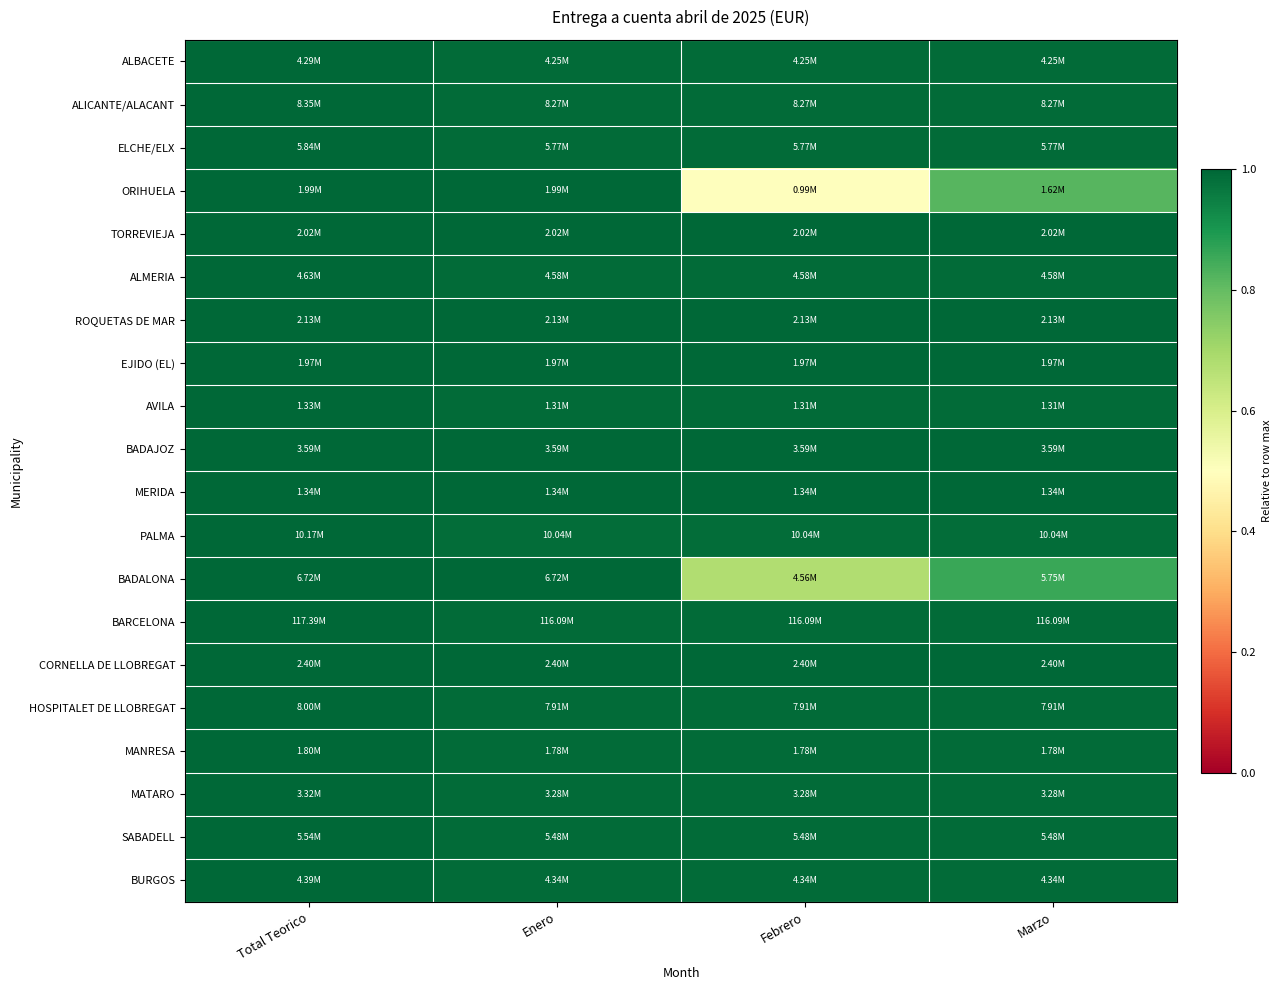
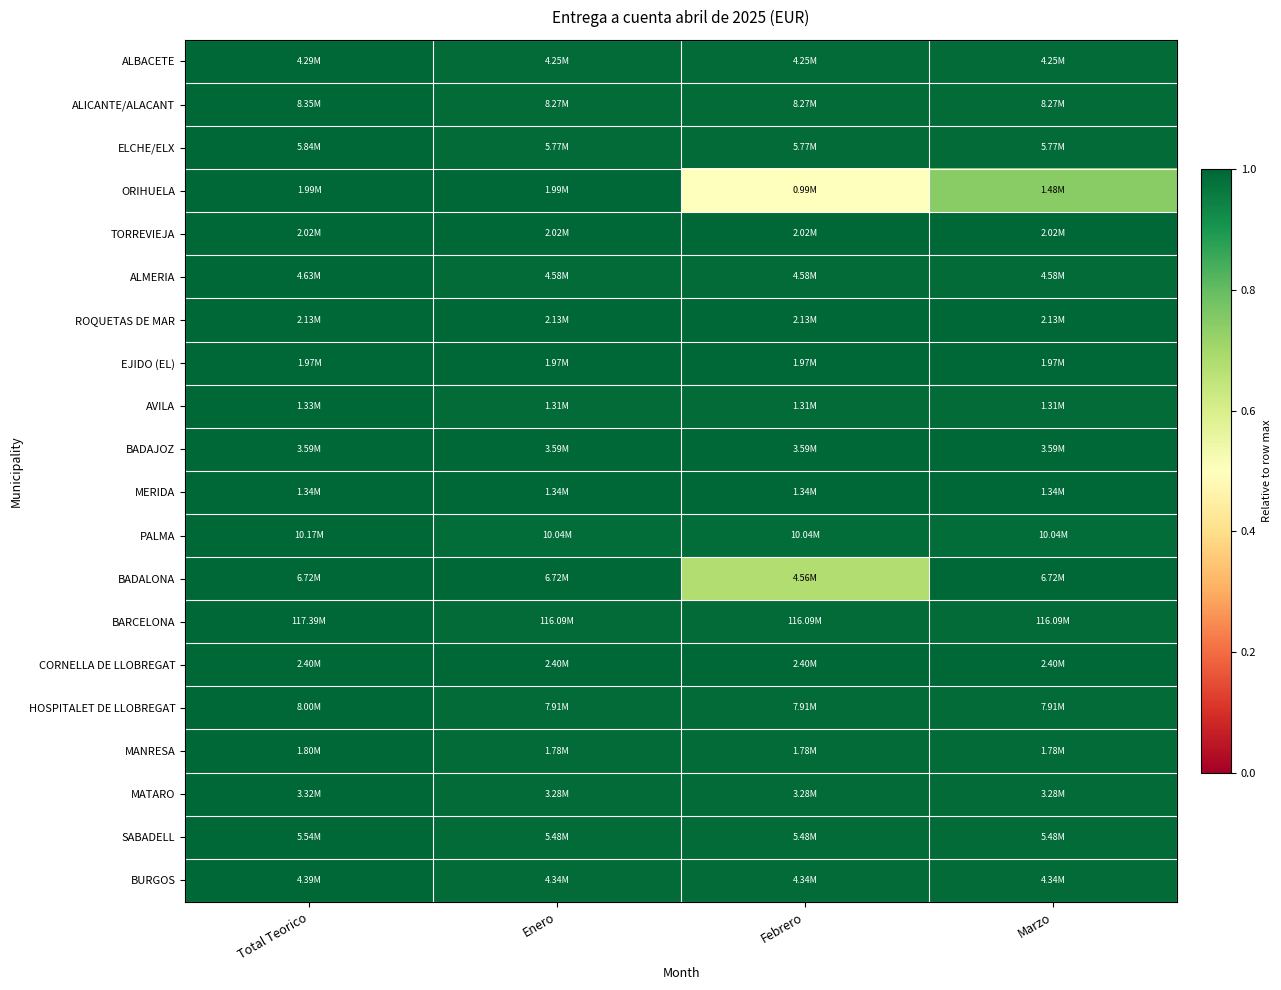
  {
    "ALBACETE": {
      "Total Teorico": "4.29M",
      "Enero": "4.25M",
      "Febrero": "4.25M",
      "Marzo": "4.25M"
    },
    "ALICANTE/ALACANT": {
      "Total Teorico": "8.35M",
      "Enero": "8.27M",
      "Febrero": "8.27M",
      "Marzo": "8.27M"
    },
    "ELCHE/ELX": {
      "Total Teorico": "5.84M",
      "Enero": "5.77M",
      "Febrero": "5.77M",
      "Marzo": "5.77M"
    },
    "ORIHUELA": {
      "Total Teorico": "1.99M",
      "Enero": "1.99M",
      "Febrero": "0.99M",
-     "Marzo": "1.62M"
+     "Marzo": "1.48M"
    },
    "TORREVIEJA": {
      "Total Teorico": "2.02M",
      "Enero": "2.02M",
      "Febrero": "2.02M",
      "Marzo": "2.02M"
    },
    "ALMERIA": {
      "Total Teorico": "4.63M",
      "Enero": "4.58M",
      "Febrero": "4.58M",
      "Marzo": "4.58M"
    },
    "ROQUETAS DE MAR": {
      "Total Teorico": "2.13M",
      "Enero": "2.13M",
      "Febrero": "2.13M",
      "Marzo": "2.13M"
    },
    "EJIDO (EL)": {
      "Total Teorico": "1.97M",
      "Enero": "1.97M",
      "Febrero": "1.97M",
      "Marzo": "1.97M"
    },
    "AVILA": {
      "Total Teorico": "1.33M",
      "Enero": "1.31M",
      "Febrero": "1.31M",
      "Marzo": "1.31M"
    },
    "BADAJOZ": {
      "Total Teorico": "3.59M",
      "Enero": "3.59M",
      "Febrero": "3.59M",
      "Marzo": "3.59M"
    },
    "MERIDA": {
      "Total Teorico": "1.34M",
      "Enero": "1.34M",
      "Febrero": "1.34M",
      "Marzo": "1.34M"
    },
    "PALMA": {
      "Total Teorico": "10.17M",
      "Enero": "10.04M",
      "Febrero": "10.04M",
      "Marzo": "10.04M"
    },
    "BADALONA": {
      "Total Teorico": "6.72M",
      "Enero": "6.72M",
      "Febrero": "4.56M",
-     "Marzo": "5.75M"
+     "Marzo": "6.72M"
    },
    "BARCELONA": {
      "Total Teorico": "117.39M",
      "Enero": "116.09M",
      "Febrero": "116.09M",
      "Marzo": "116.09M"
    },
    "CORNELLA DE LLOBREGAT": {
      "Total Teorico": "2.40M",
      "Enero": "2.40M",
      "Febrero": "2.40M",
      "Marzo": "2.40M"
    },
    "HOSPITALET DE LLOBREGAT": {
      "Total Teorico": "8.00M",
      "Enero": "7.91M",
      "Febrero": "7.91M",
      "Marzo": "7.91M"
    },
    "MANRESA": {
      "Total Teorico": "1.80M",
      "Enero": "1.78M",
      "Febrero": "1.78M",
      "Marzo": "1.78M"
    },
    "MATARO": {
      "Total Teorico": "3.32M",
      "Enero": "3.28M",
      "Febrero": "3.28M",
      "Marzo": "3.28M"
    },
    "SABADELL": {
      "Total Teorico": "5.54M",
      "Enero": "5.48M",
      "Febrero": "5.48M",
      "Marzo": "5.48M"
    },
    "BURGOS": {
      "Total Teorico": "4.39M",
      "Enero": "4.34M",
      "Febrero": "4.34M",
      "Marzo": "4.34M"
    }
  }
